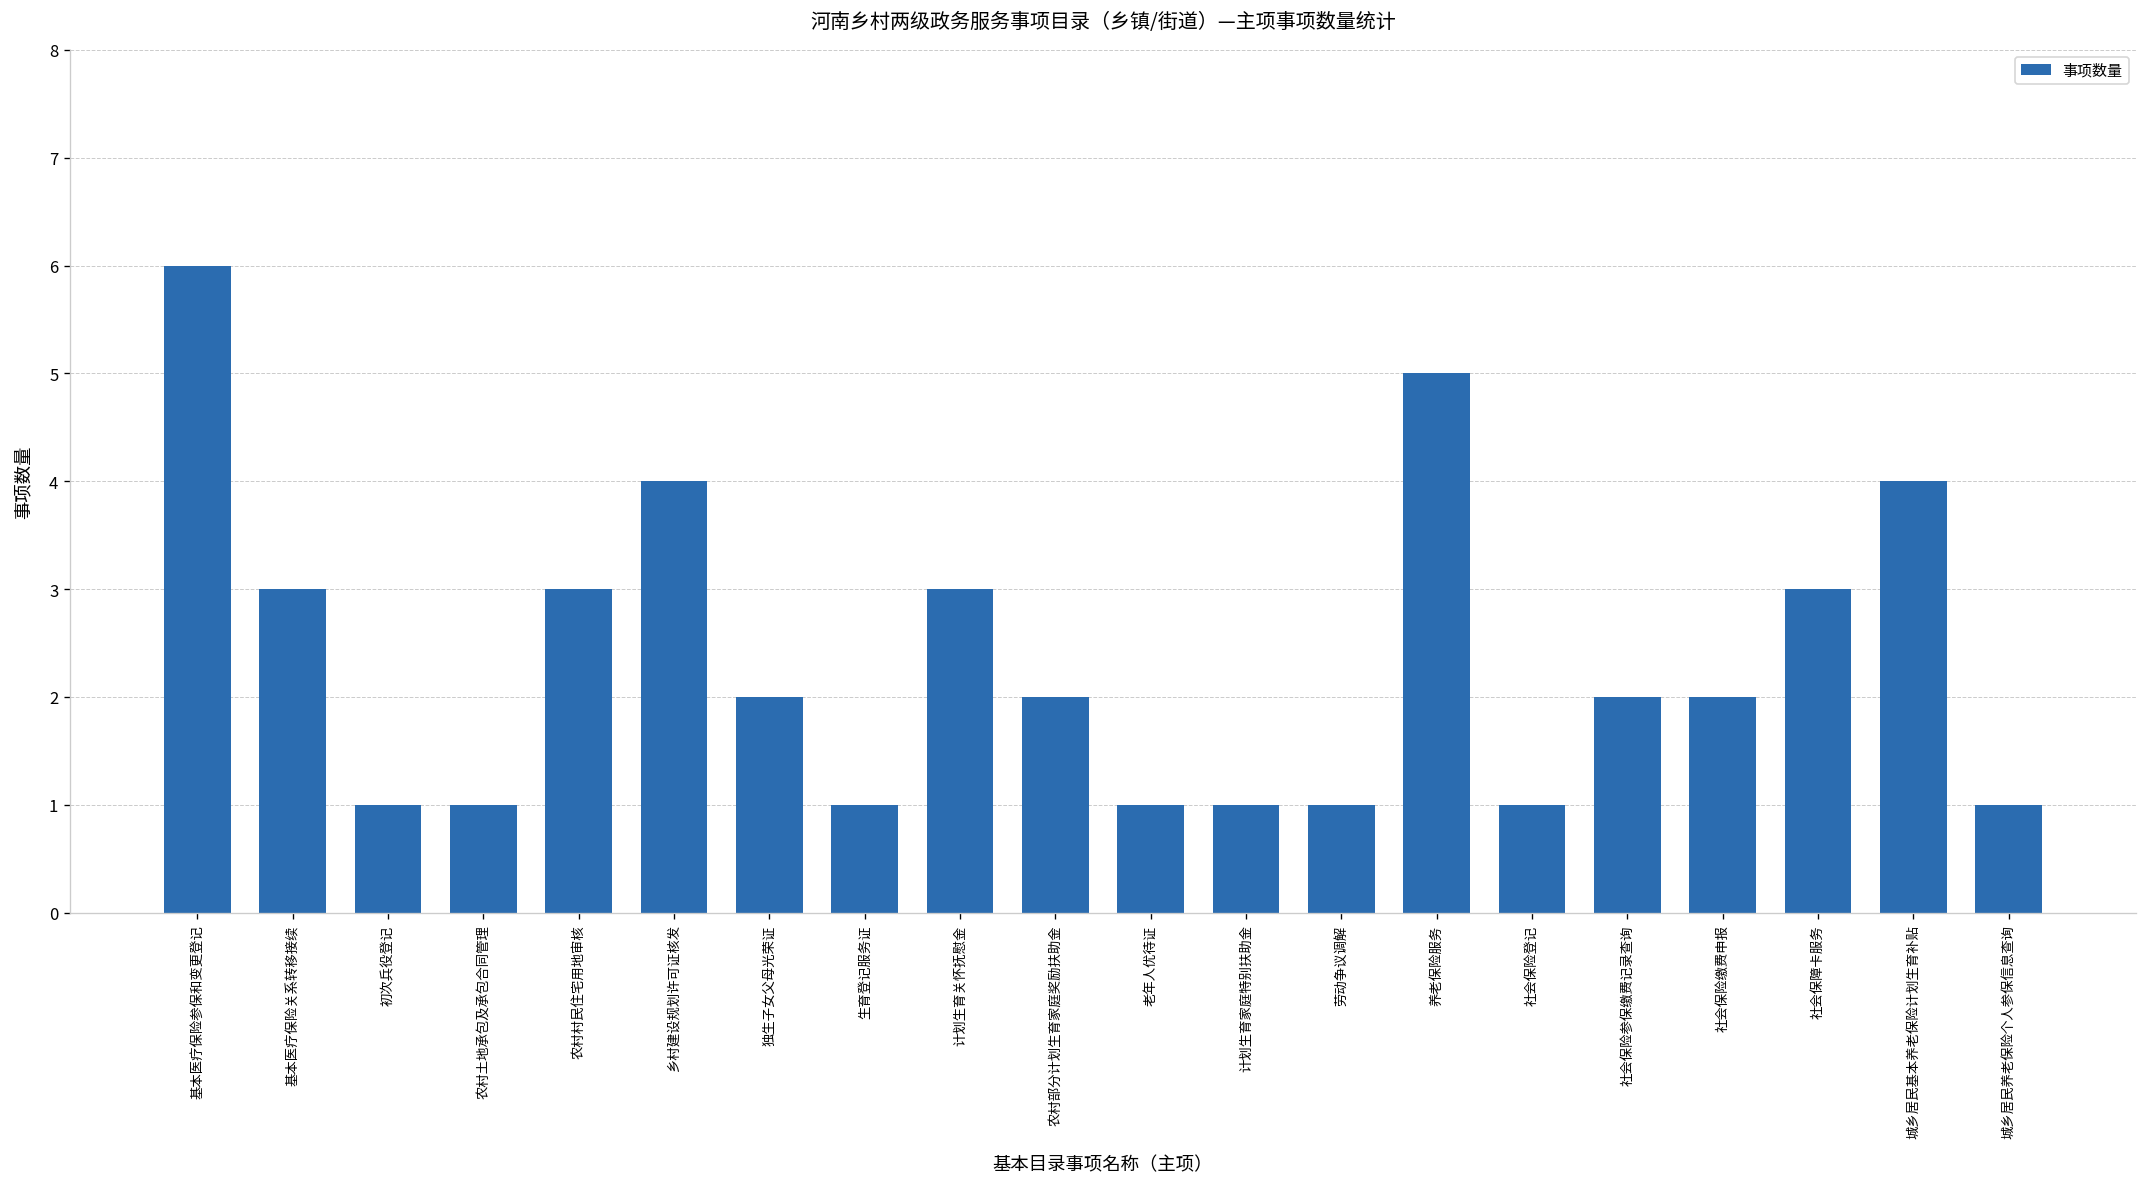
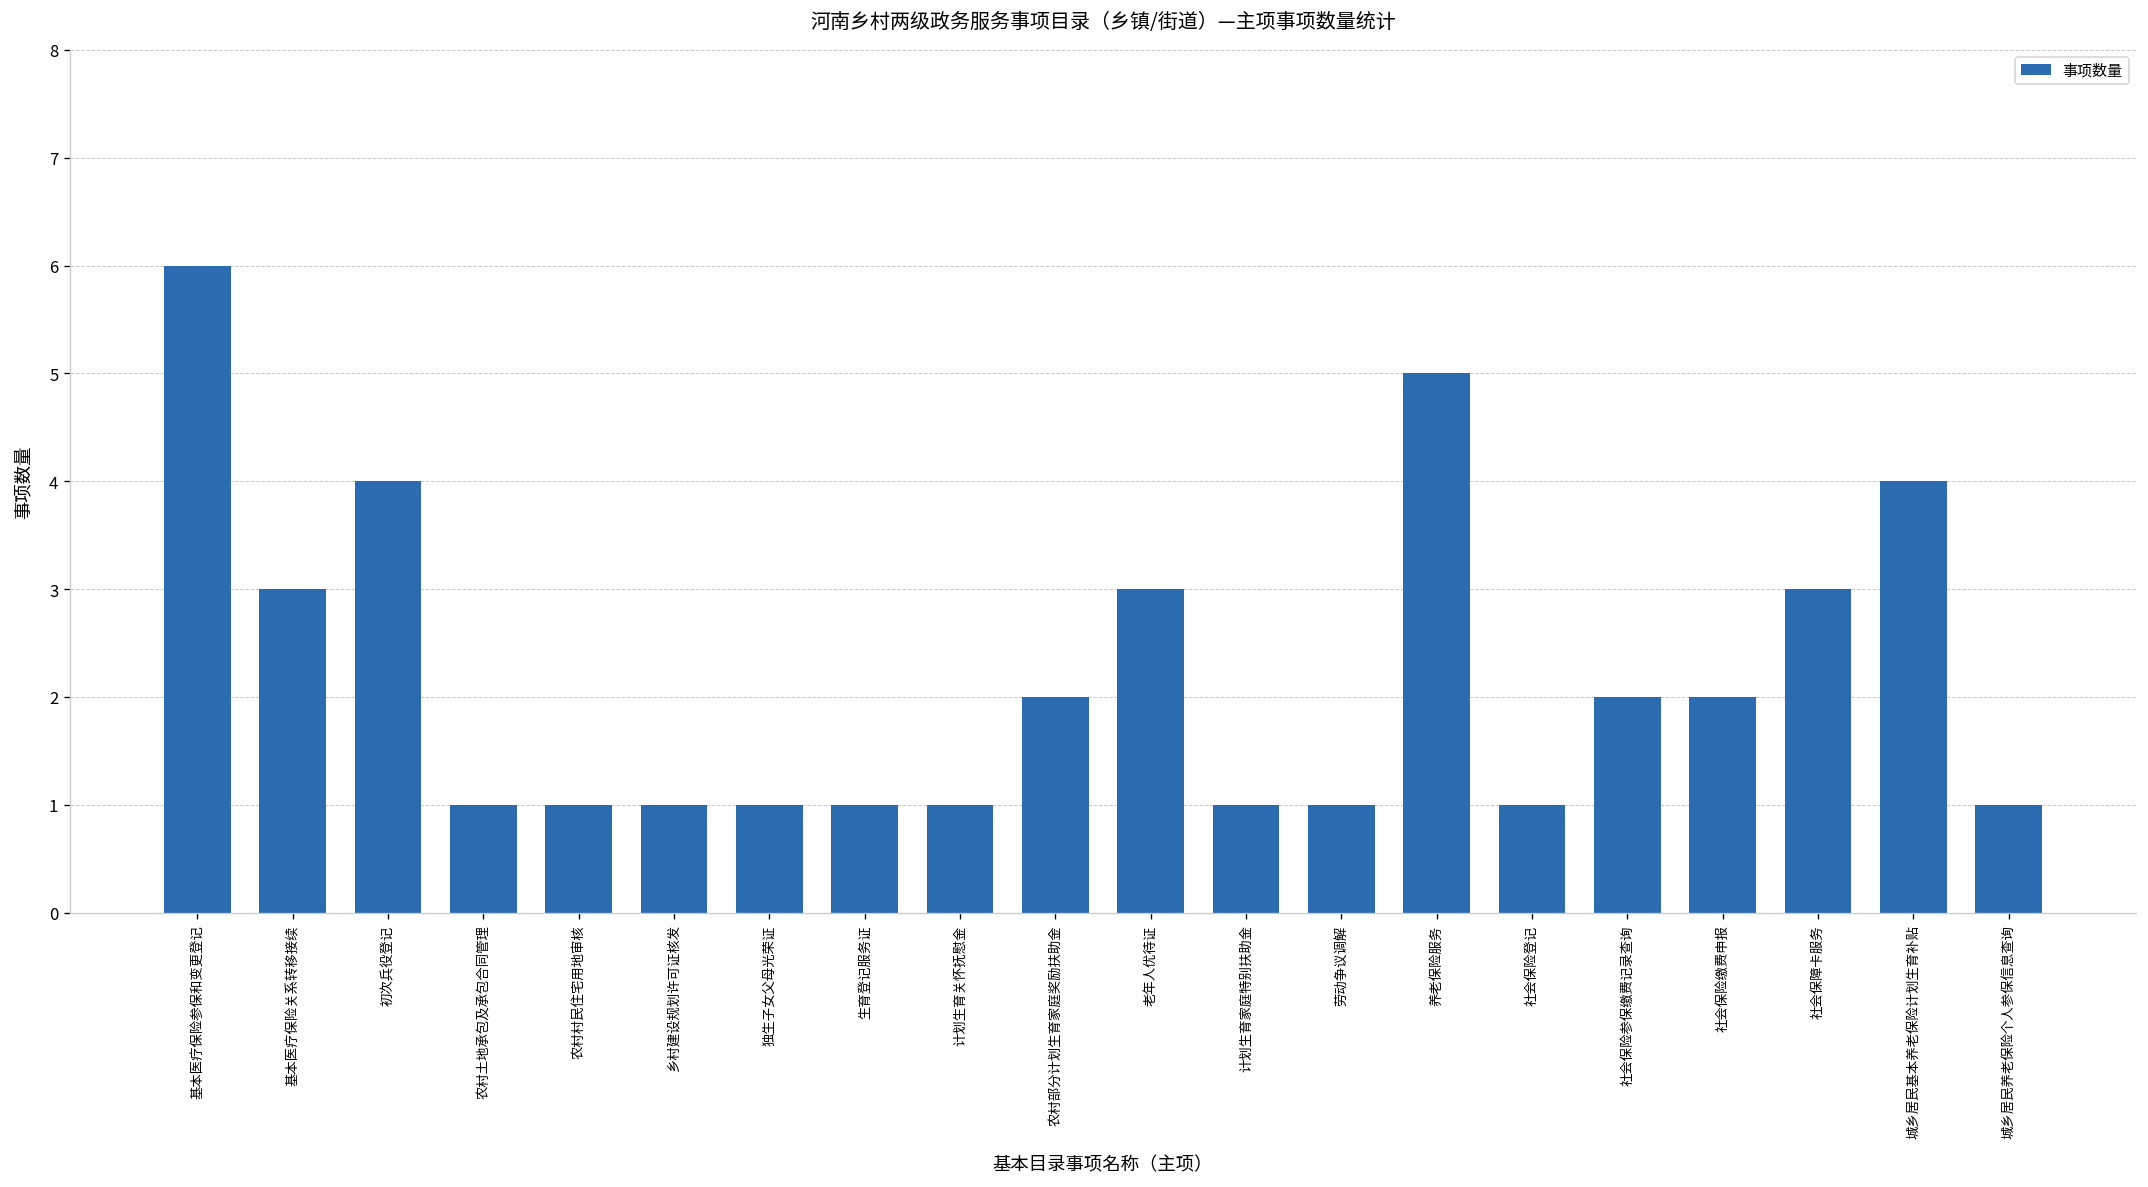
  {
    "基本医疗保险参保和变更登记": 6,
    "基本医疗保险关系转移接续": 3,
-   "初次兵役登记": 1,
+   "初次兵役登记": 4,
    "农村土地承包及承包合同管理": 1,
-   "农村村民住宅用地审核": 3,
-   "乡村建设规划许可证核发": 4,
-   "独生子女父母光荣证": 2,
+   "农村村民住宅用地审核": 1,
+   "乡村建设规划许可证核发": 1,
+   "独生子女父母光荣证": 1,
    "生育登记服务证": 1,
-   "计划生育关怀抚慰金": 3,
+   "计划生育关怀抚慰金": 1,
    "农村部分计划生育家庭奖励扶助金": 2,
-   "老年人优待证": 1,
+   "老年人优待证": 3,
    "计划生育家庭特别扶助金": 1,
    "劳动争议调解": 1,
    "养老保险服务": 5,
    "社会保险登记": 1,
    "社会保险参保缴费记录查询": 2,
    "社会保险缴费申报": 2,
    "社会保障卡服务": 3,
    "城乡居民基本养老保险计划生育补贴": 4,
    "城乡居民养老保险个人参保信息查询": 1
  }
